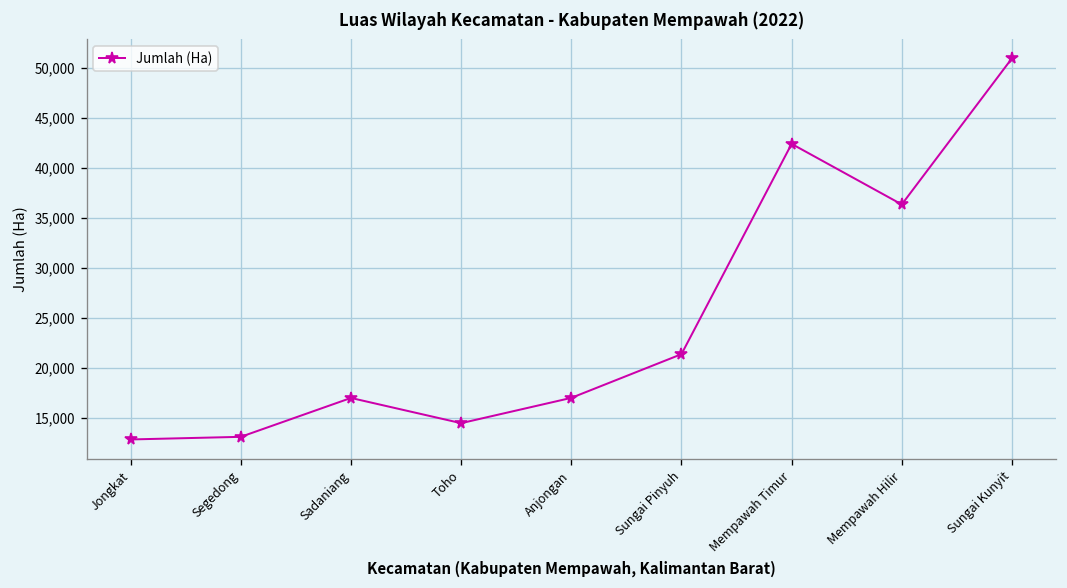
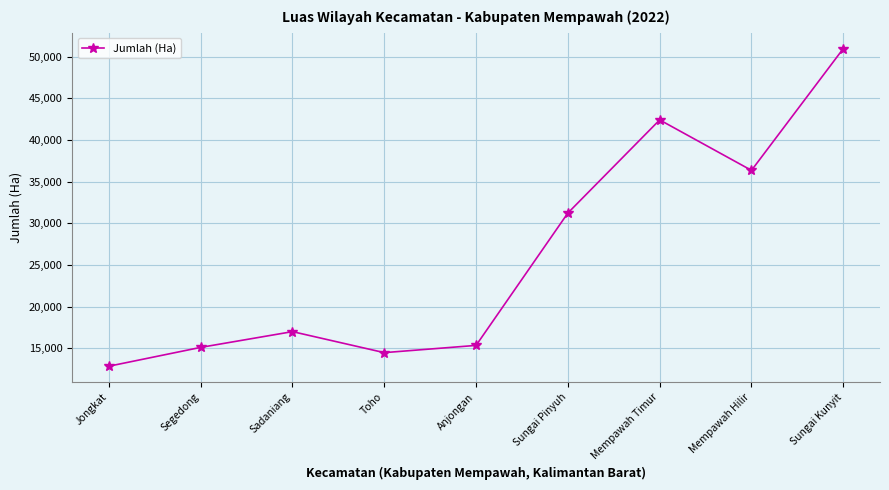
  {
    "Jongkat": "13,000",
-   "Segedong": "13,000",
+   "Segedong": "15,000",
    "Sadaniang": "17,000",
    "Toho": "14,000",
-   "Anjongan": "17,000",
-   "Sungai Pinyuh": "21,000",
+   "Anjongan": "15,000",
+   "Sungai Pinyuh": "31,000",
    "Mempawah Timur": "42,000",
    "Mempawah Hilir": "36,000",
    "Sungai Kunyit": "51,000"
  }
